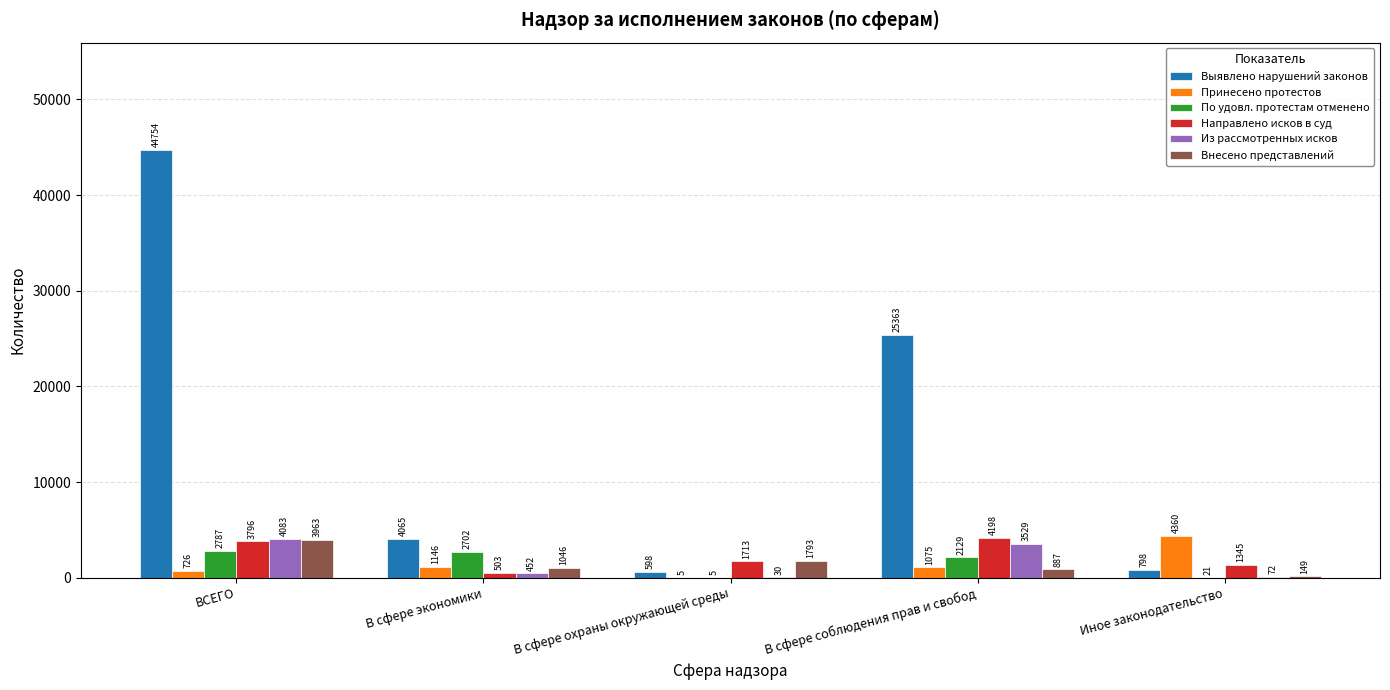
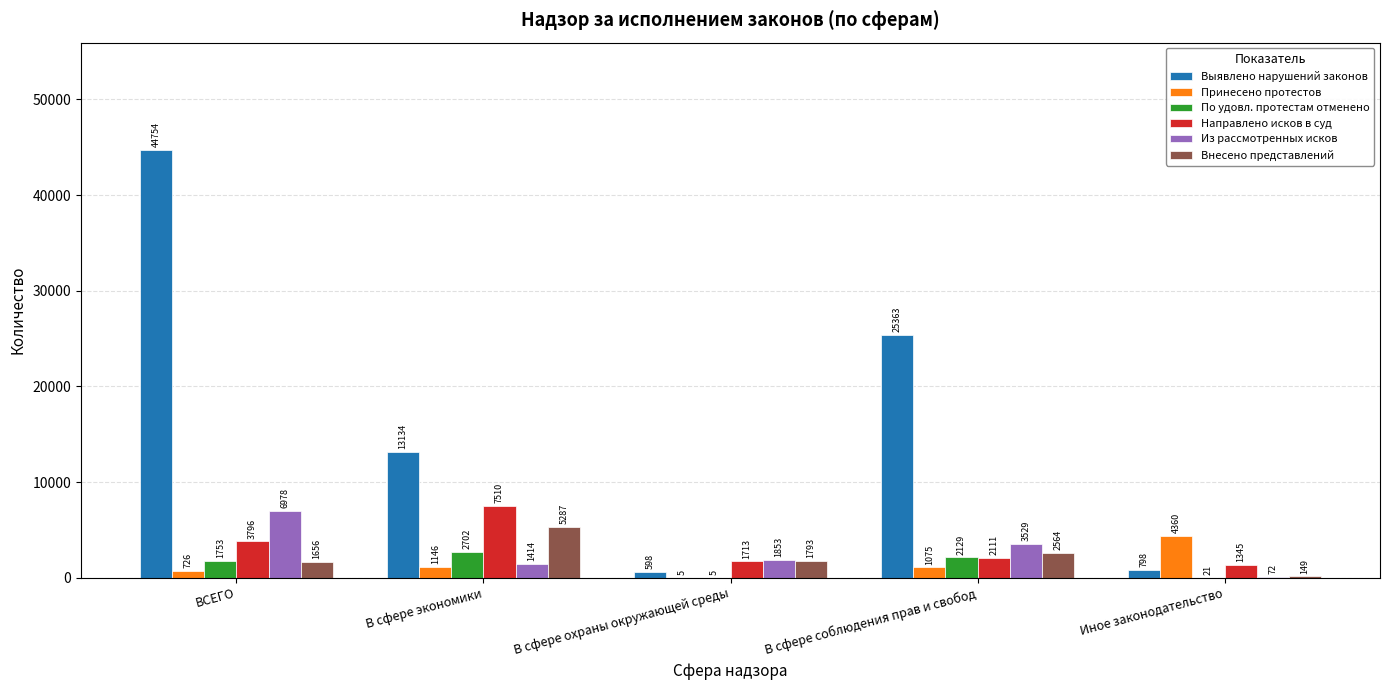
  {
    "Выявлено нарушений законов": {
      "ВСЕГО": 44754,
-     "В сфере экономики": 4065,
+     "В сфере экономики": 13134,
      "В сфере охраны окружающей среды": 598,
      "В сфере соблюдения прав и свобод": 25363,
      "Иное законодательство": 798
    },
    "Принесено протестов": {
      "ВСЕГО": 726,
      "В сфере экономики": 1146,
      "В сфере охраны окружающей среды": 5,
      "В сфере соблюдения прав и свобод": 1075,
      "Иное законодательство": 4360
    },
    "По удовл. протестам отменено": {
-     "ВСЕГО": 2787,
+     "ВСЕГО": 1753,
      "В сфере экономики": 2702,
      "В сфере охраны окружающей среды": 5,
      "В сфере соблюдения прав и свобод": 2129,
      "Иное законодательство": 21
    },
    "Направлено исков в суд": {
      "ВСЕГО": 3796,
-     "В сфере экономики": 503,
+     "В сфере экономики": 7510,
      "В сфере охраны окружающей среды": 1713,
-     "В сфере соблюдения прав и свобод": 4198,
+     "В сфере соблюдения прав и свобод": 2111,
      "Иное законодательство": 1345
    },
    "Из рассмотренных исков": {
-     "ВСЕГО": 4083,
-     "В сфере экономики": 452,
-     "В сфере охраны окружающей среды": 30,
+     "ВСЕГО": 6978,
+     "В сфере экономики": 1414,
+     "В сфере охраны окружающей среды": 1853,
      "В сфере соблюдения прав и свобод": 3529,
      "Иное законодательство": 72
    },
    "Внесено представлений": {
-     "ВСЕГО": 3963,
-     "В сфере экономики": 1046,
+     "ВСЕГО": 1656,
+     "В сфере экономики": 5287,
      "В сфере охраны окружающей среды": 1793,
-     "В сфере соблюдения прав и свобод": 887,
+     "В сфере соблюдения прав и свобод": 2564,
      "Иное законодательство": 149
    }
  }
